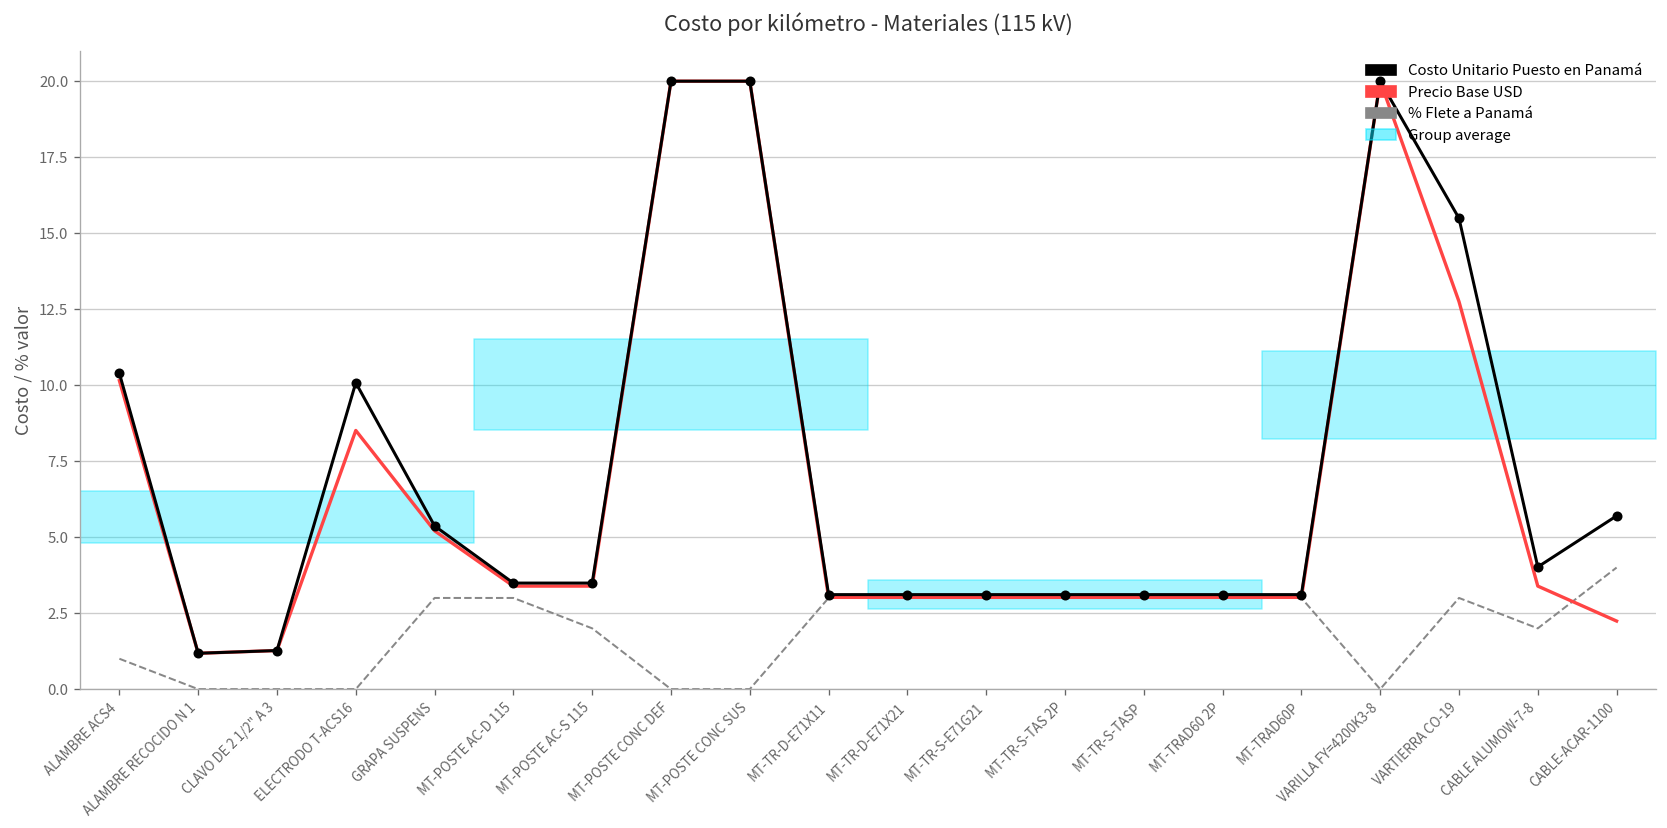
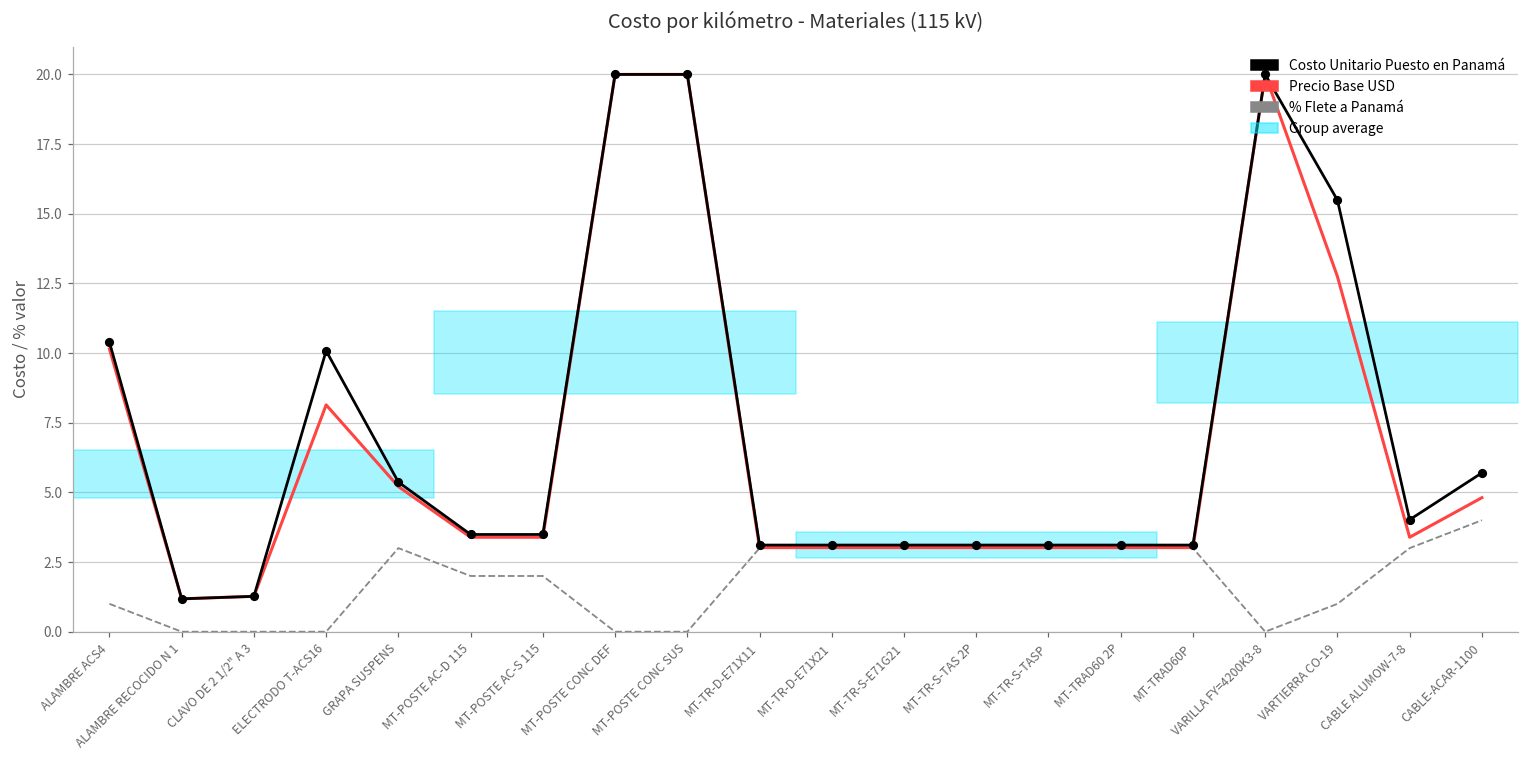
  {
    "Precio Base USD": {
      "ALAMBRE ACS4": 10.2,
-     "ELECTRODO T-ACS16": 8.5,
+     "ELECTRODO T-ACS16": 8.1,
      "GRAPA SUSPENS": 5.2,
      "VARTIERRA CO-19": 12.8,
      "CABLE ALUMOW-7-8": 3.4,
-     "CABLE-ACAR-1100": 2.2
+     "CABLE-ACAR-1100": 4.8
    },
    "% Flete a Panamá": {
      "ALAMBRE ACS4": 1,
      "ALAMBRE RECOCIDO N 1": 0,
      "CLAVO DE 2 1/2\" A 3": 0,
      "ELECTRODO T-ACS16": 0,
      "GRAPA SUSPENS": 3,
-     "MT-POSTE AC-D 115": 3,
+     "MT-POSTE AC-D 115": 2,
      "MT-POSTE AC-S 115": 2,
      "MT-POSTE CONC DEF": 0,
      "MT-POSTE CONC SUS": 0,
      "VARILLA FY=4200K3-8": 0,
-     "VARTIERRA CO-19": 3,
-     "CABLE ALUMOW-7-8": 2,
+     "VARTIERRA CO-19": 1,
+     "CABLE ALUMOW-7-8": 3,
      "CABLE-ACAR-1100": 4
    }
  }
